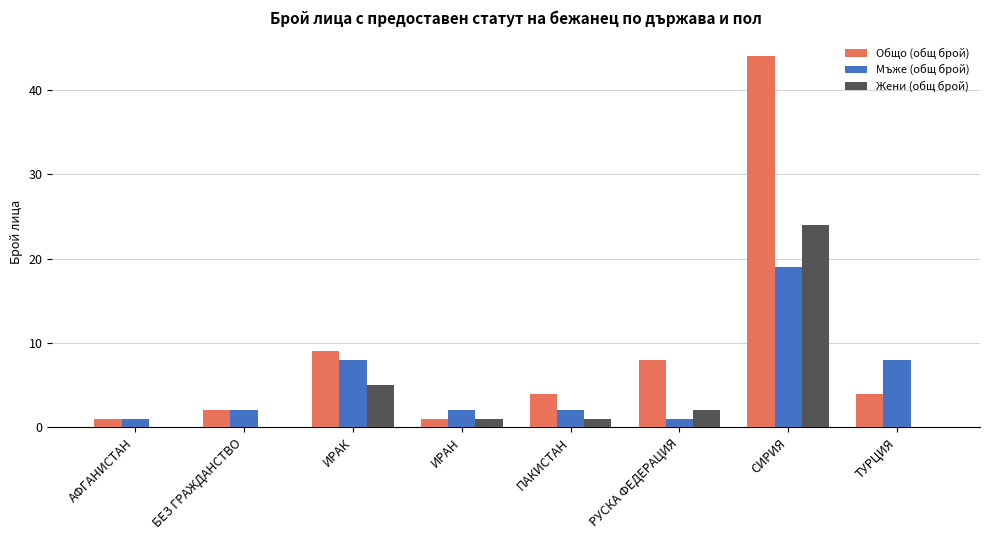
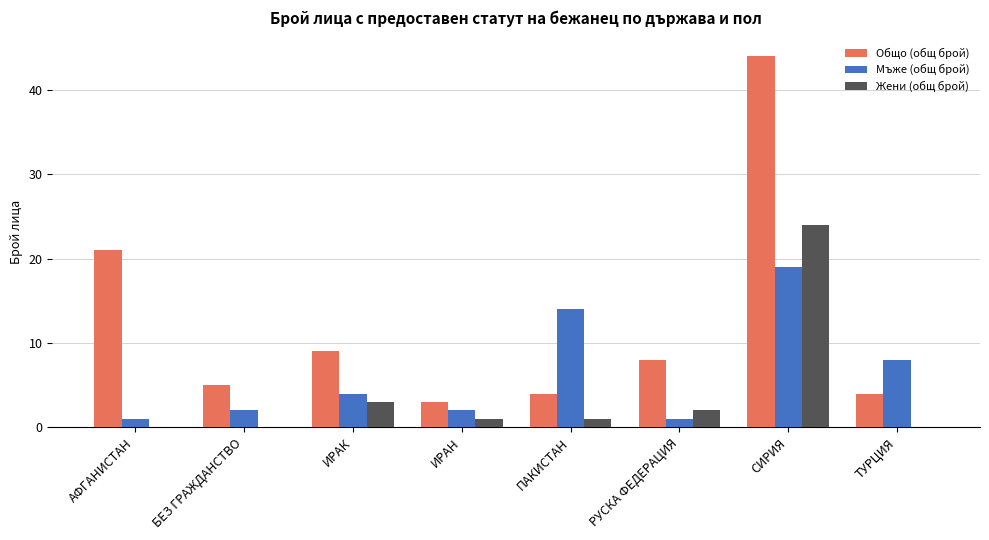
  {
    "Общо (общ брой)": {
-     "АФГАНИСТАН": 1,
-     "БЕЗ ГРАЖДАНСТВО": 2,
+     "АФГАНИСТАН": 21,
+     "БЕЗ ГРАЖДАНСТВО": 5,
      "ИРАК": 9,
-     "ИРАН": 1,
+     "ИРАН": 3,
      "ПАКИСТАН": 4,
      "РУСКА ФЕДЕРАЦИЯ": 8,
      "СИРИЯ": 44,
      "ТУРЦИЯ": 4
    },
    "Мъже (общ брой)": {
      "АФГАНИСТАН": 1,
      "БЕЗ ГРАЖДАНСТВО": 2,
-     "ИРАК": 8,
+     "ИРАК": 4,
      "ИРАН": 2,
-     "ПАКИСТАН": 2,
+     "ПАКИСТАН": 14,
      "РУСКА ФЕДЕРАЦИЯ": 1,
      "СИРИЯ": 19,
      "ТУРЦИЯ": 8
    },
    "Жени (общ брой)": {
      "АФГАНИСТАН": 0,
      "БЕЗ ГРАЖДАНСТВО": 0,
-     "ИРАК": 5,
+     "ИРАК": 3,
      "ИРАН": 1,
      "ПАКИСТАН": 1,
      "РУСКА ФЕДЕРАЦИЯ": 2,
      "СИРИЯ": 24,
      "ТУРЦИЯ": 0
    }
  }
